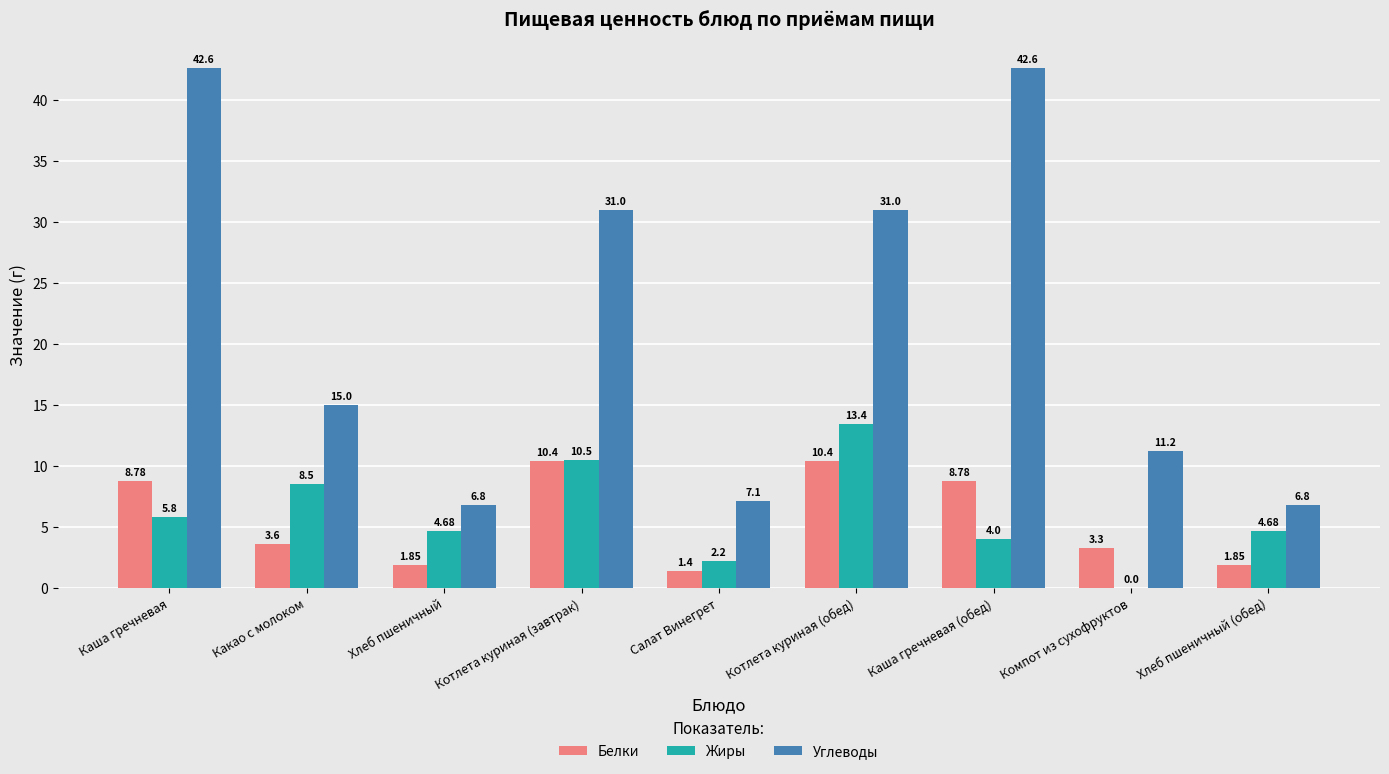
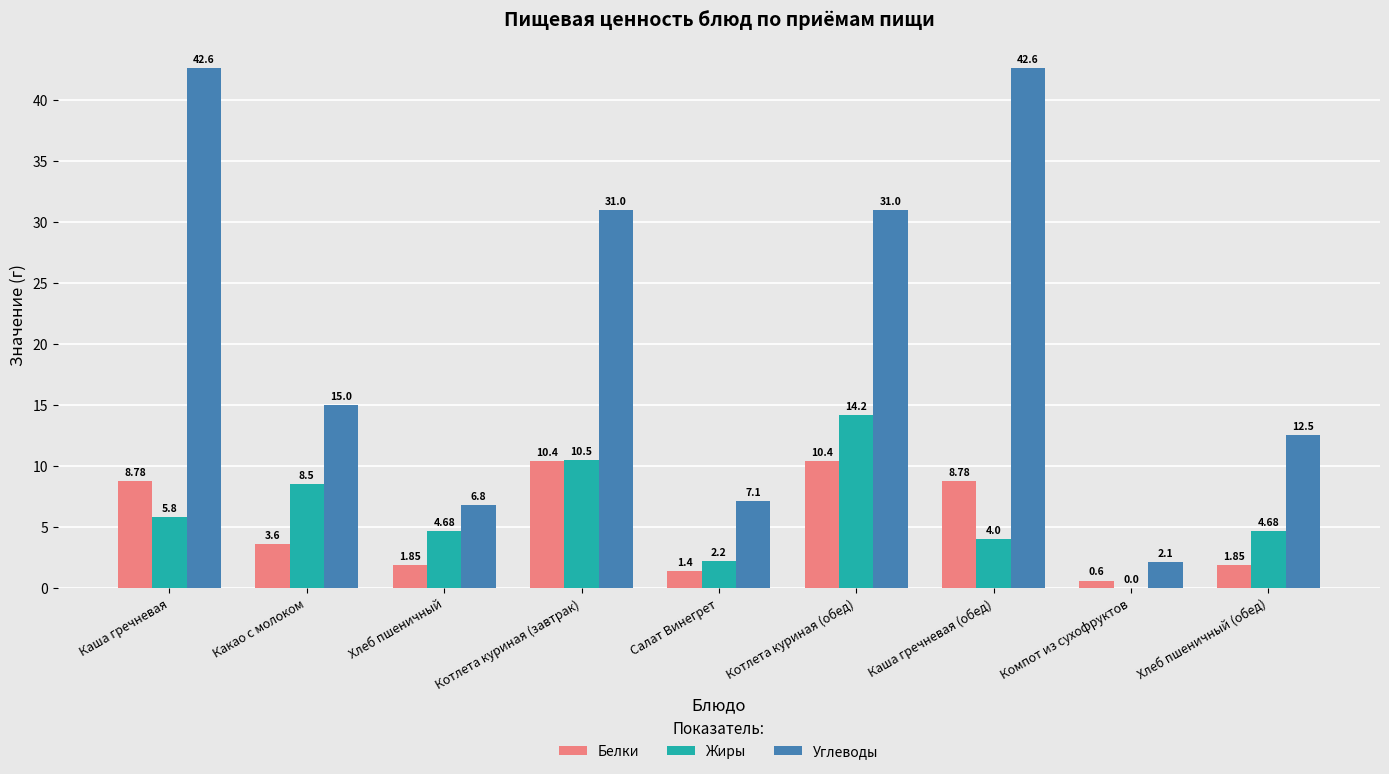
  {
    "Белки": {
      "Каша гречневая": 8.78,
      "Какао с молоком": 3.6,
      "Хлеб пшеничный": 1.85,
      "Котлета куриная (завтрак)": 10.4,
      "Салат Винегрет": 1.4,
      "Котлета куриная (обед)": 10.4,
      "Каша гречневая (обед)": 8.78,
-     "Компот из сухофруктов": 3.3,
+     "Компот из сухофруктов": 0.6,
      "Хлеб пшеничный (обед)": 1.85
    },
    "Жиры": {
      "Каша гречневая": 5.8,
      "Какао с молоком": 8.5,
      "Хлеб пшеничный": 4.68,
      "Котлета куриная (завтрак)": 10.5,
      "Салат Винегрет": 2.2,
-     "Котлета куриная (обед)": 13.4,
+     "Котлета куриная (обед)": 14.2,
      "Каша гречневая (обед)": 4.0,
      "Компот из сухофруктов": 0.0,
      "Хлеб пшеничный (обед)": 4.68
    },
    "Углеводы": {
      "Каша гречневая": 42.6,
      "Какао с молоком": 15.0,
      "Хлеб пшеничный": 6.8,
      "Котлета куриная (завтрак)": 31.0,
      "Салат Винегрет": 7.1,
      "Котлета куриная (обед)": 31.0,
      "Каша гречневая (обед)": 42.6,
-     "Компот из сухофруктов": 11.2,
-     "Хлеб пшеничный (обед)": 6.8
+     "Компот из сухофруктов": 2.1,
+     "Хлеб пшеничный (обед)": 12.5
    }
  }
